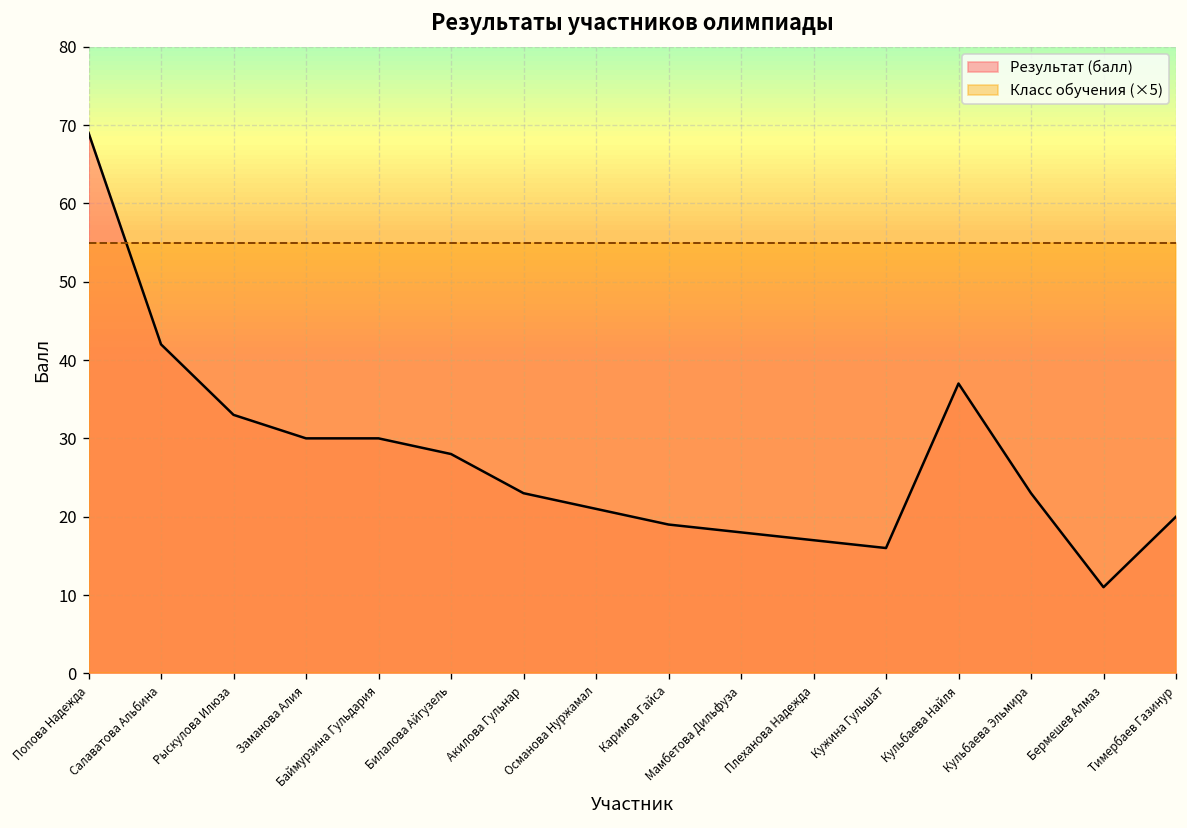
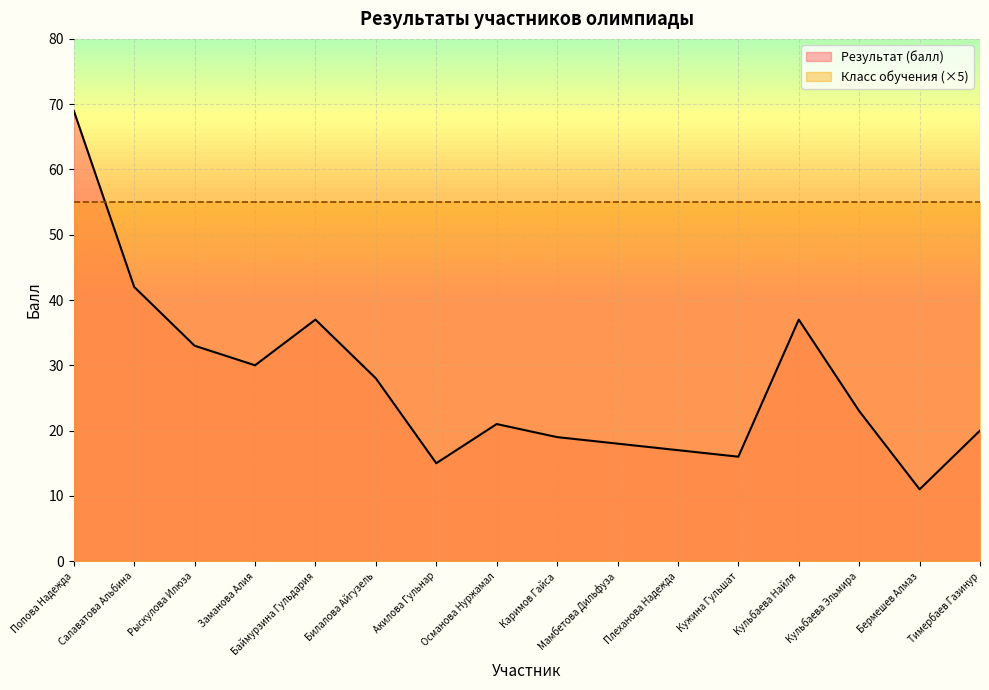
  {
    "Результат (балл)": {
      "Попова Надежда": 69,
      "Салаватова Альбина": 42,
      "Рыскулова Илюза": 33,
      "Заманова Алия": 30,
-     "Баймурзина Гульдария": 30,
+     "Баймурзина Гульдария": 37,
      "Билалова Айгузель": 28,
-     "Акилова Гульнар": 23,
+     "Акилова Гульнар": 15,
      "Османова Нуржамал": 21,
      "Каримов Гайса": 19,
      "Мамбетова Дильфуза": 18,
      "Плеханова Надежда": 17,
      "Кужина Гульшат": 16,
      "Кульбаева Найля": 37,
      "Кульбаева Эльмира": 23,
      "Бермешев Алмаз": 11,
      "Тимербаев Газинур": 20
    },
    "Класс обучения (×5)": {
      "Попова Надежда": 55,
      "Салаватова Альбина": 55,
      "Рыскулова Илюза": 55,
      "Заманова Алия": 55,
      "Баймурзина Гульдария": 55,
      "Билалова Айгузель": 55,
      "Акилова Гульнар": 55,
      "Османова Нуржамал": 55,
      "Каримов Гайса": 55,
      "Мамбетова Дильфуза": 55,
      "Плеханова Надежда": 55,
      "Кужина Гульшат": 55,
      "Кульбаева Найля": 55,
      "Кульбаева Эльмира": 55,
      "Бермешев Алмаз": 55,
      "Тимербаев Газинур": 55
    }
  }
